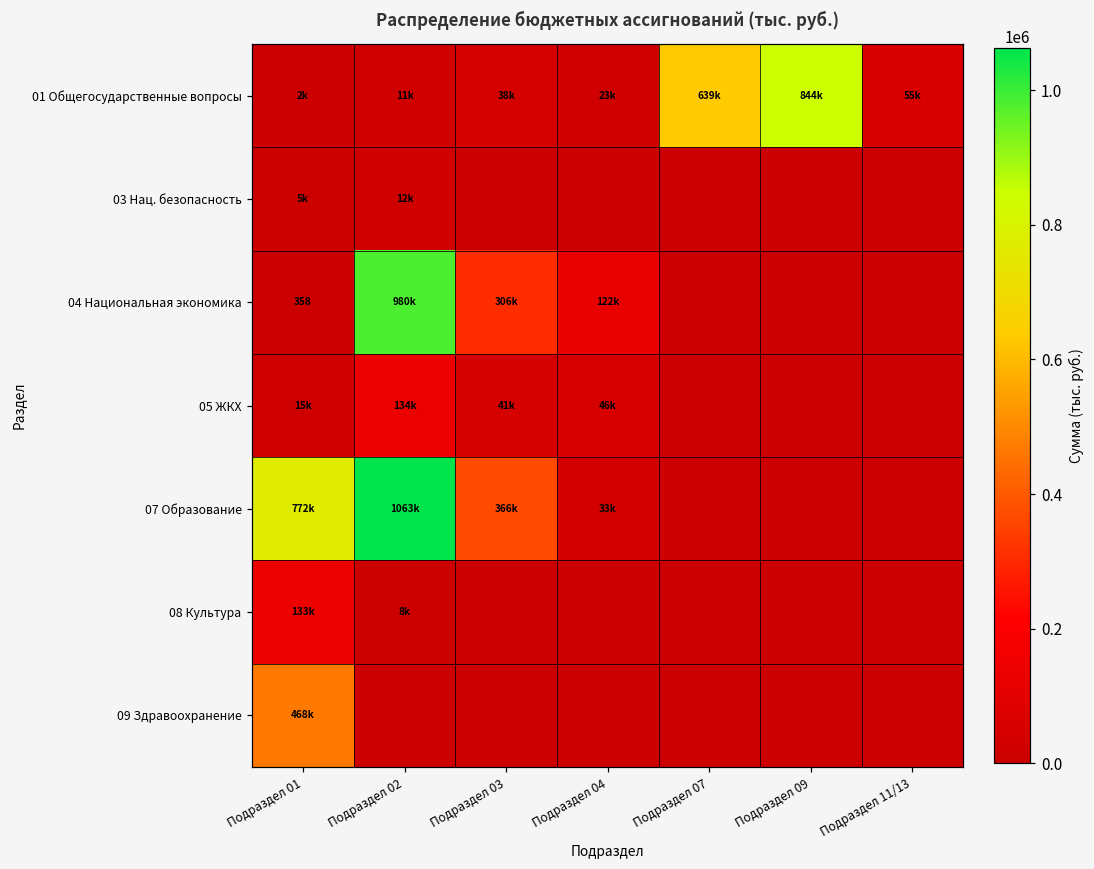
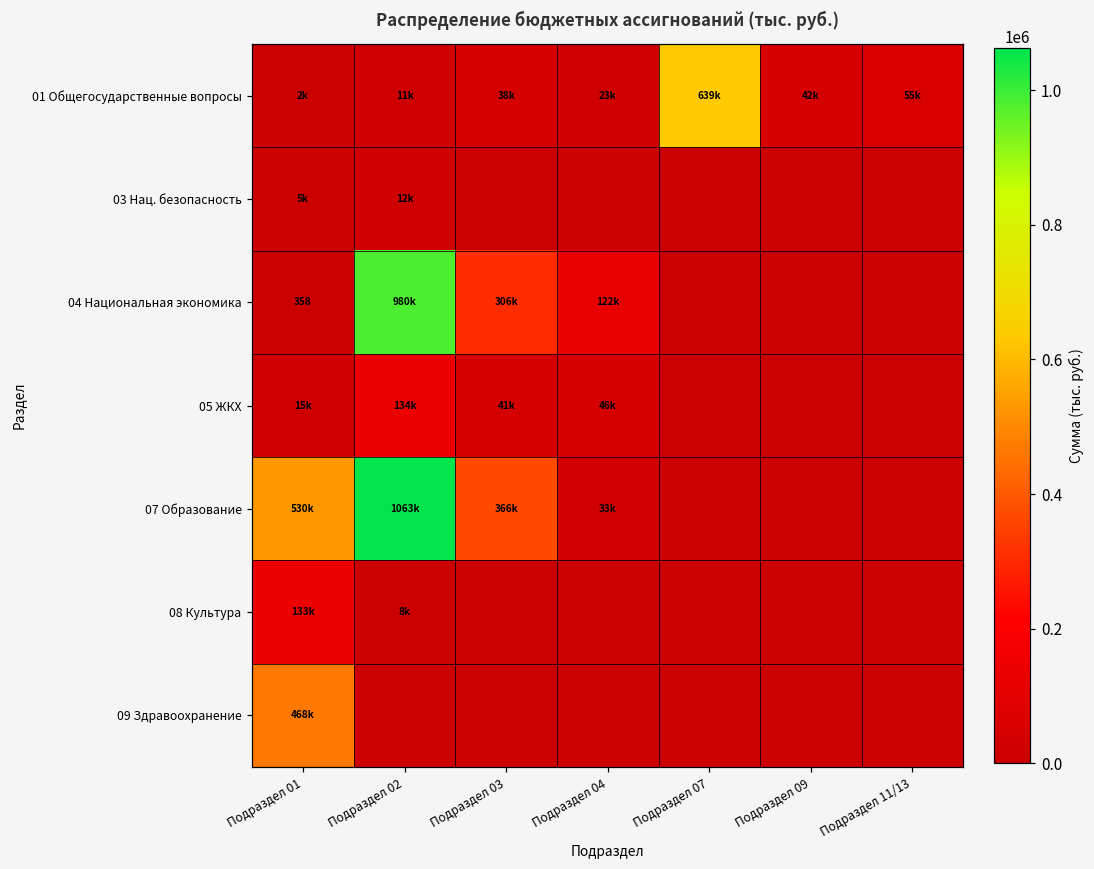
  {
    "01 Общегосударственные вопросы": {
      "Подраздел 01": "2k",
      "Подраздел 02": "11k",
      "Подраздел 03": "38k",
      "Подраздел 04": "23k",
      "Подраздел 07": "639k",
-     "Подраздел 09": "844k",
+     "Подраздел 09": "42k",
      "Подраздел 11/13": "55k"
    },
    "03 Нац. безопасность": {
      "Подраздел 01": "5k",
      "Подраздел 02": "12k"
    },
    "04 Национальная экономика": {
      "Подраздел 01": "358",
      "Подраздел 02": "980k",
      "Подраздел 03": "306k",
      "Подраздел 04": "122k"
    },
    "05 ЖКХ": {
      "Подраздел 01": "15k",
      "Подраздел 02": "134k",
      "Подраздел 03": "41k",
      "Подраздел 04": "46k"
    },
    "07 Образование": {
-     "Подраздел 01": "772k",
+     "Подраздел 01": "530k",
      "Подраздел 02": "1063k",
      "Подраздел 03": "366k",
      "Подраздел 04": "33k"
    },
    "08 Культура": {
      "Подраздел 01": "133k",
      "Подраздел 02": "8k"
    },
    "09 Здравоохранение": {
      "Подраздел 01": "468k"
    }
  }
